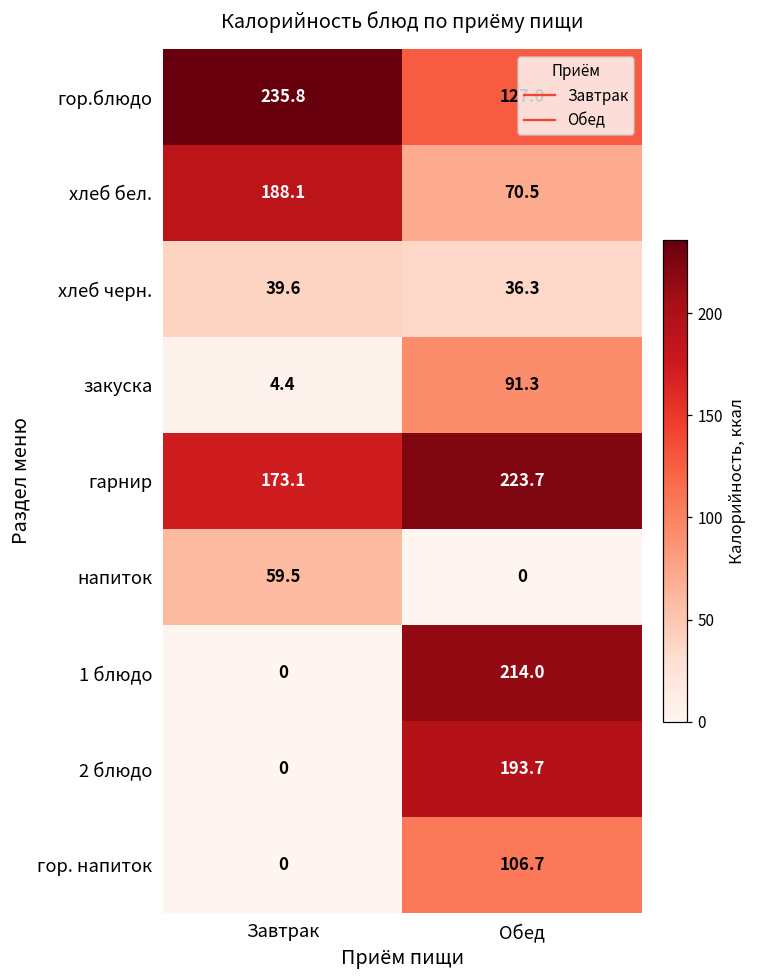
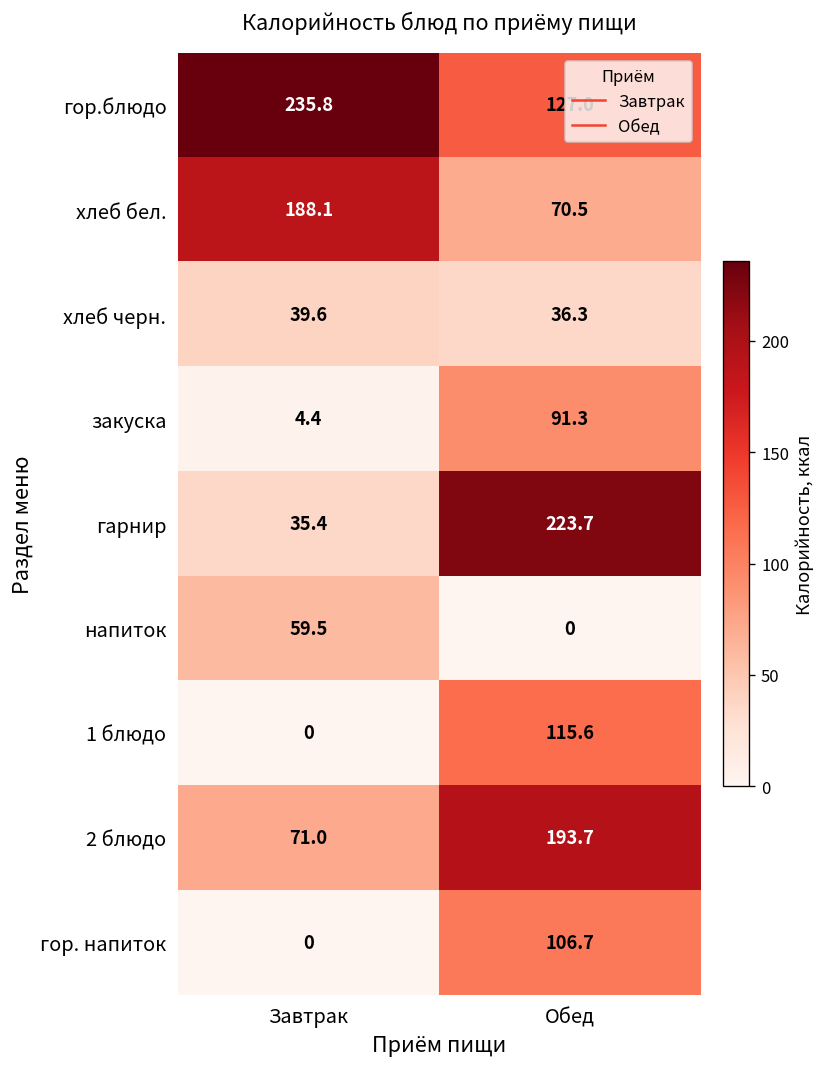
  {
    "гор.блюдо": {
      "Завтрак": 235.8
    },
    "хлеб бел.": {
      "Завтрак": 188.1,
      "Обед": 70.5
    },
    "хлеб черн.": {
      "Завтрак": 39.6,
      "Обед": 36.3
    },
    "закуска": {
      "Завтрак": 4.4,
      "Обед": 91.3
    },
    "гарнир": {
-     "Завтрак": 173.1,
+     "Завтрак": 35.4,
      "Обед": 223.7
    },
    "напиток": {
      "Завтрак": 59.5,
      "Обед": 0
    },
    "1 блюдо": {
      "Завтрак": 0,
-     "Обед": 214.0
+     "Обед": 115.6
    },
    "2 блюдо": {
-     "Завтрак": 0,
+     "Завтрак": 71.0,
      "Обед": 193.7
    },
    "гор. напиток": {
      "Завтрак": 0,
      "Обед": 106.7
    }
  }
